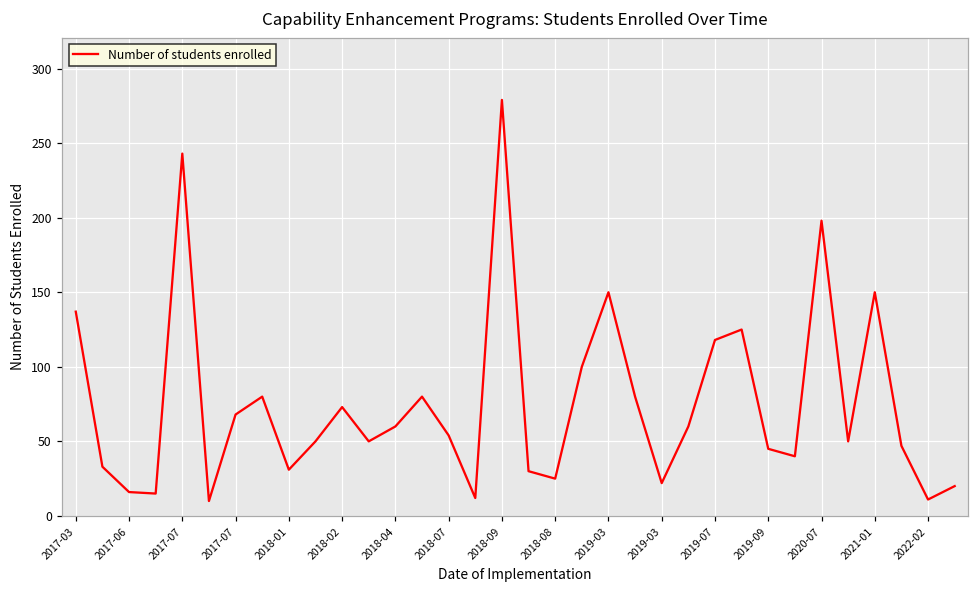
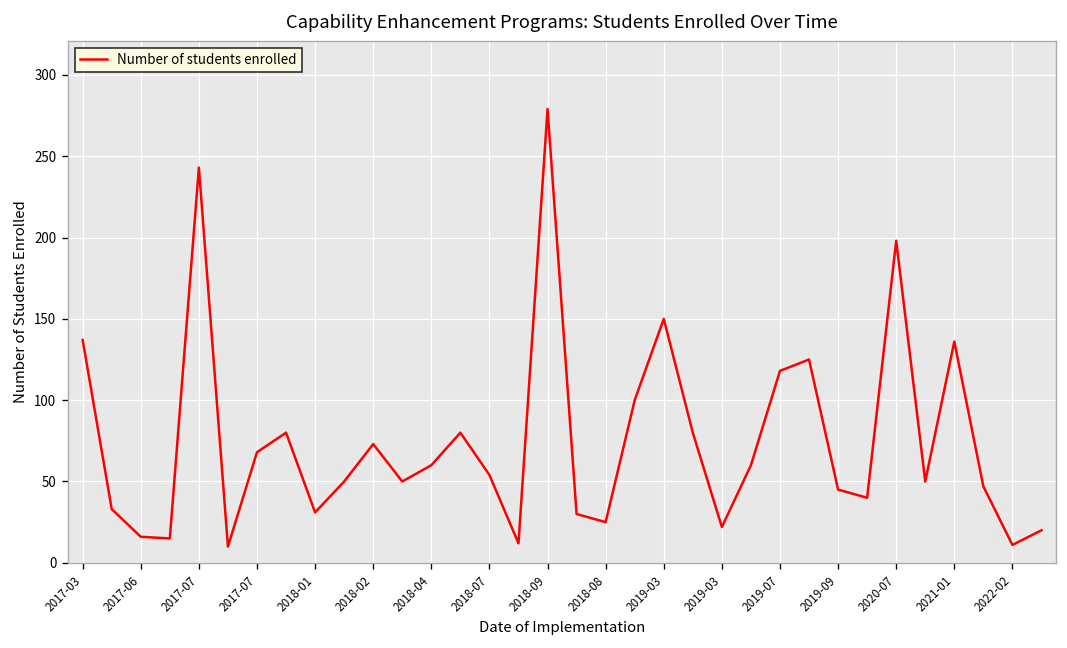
  {
    "2017-03": 137,
    "2017-06": 16,
    "2018-01": 31,
    "2018-02": 73,
    "2018-04": 60,
    "2018-07": 54,
    "2018-09": 279,
    "2018-08": 25,
    "2019-07": 118,
    "2019-09": 45,
    "2020-07": 198,
-   "2021-01": 150,
+   "2021-01": 136,
    "2022-02": 11
  }
